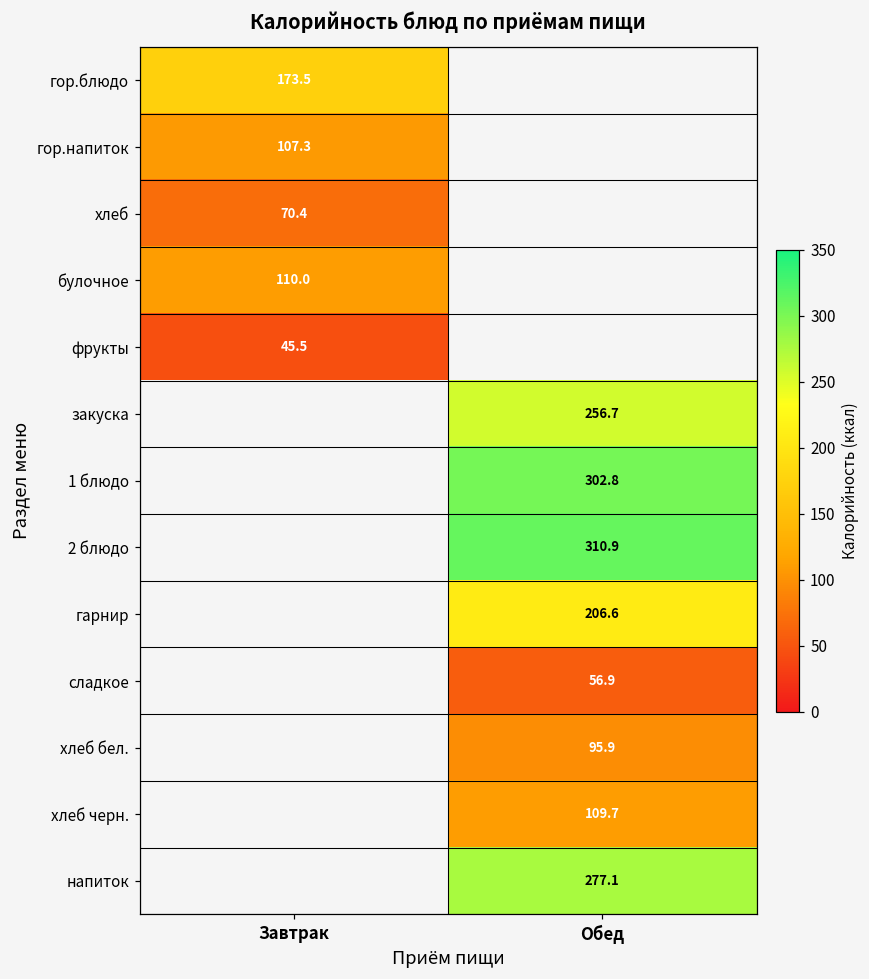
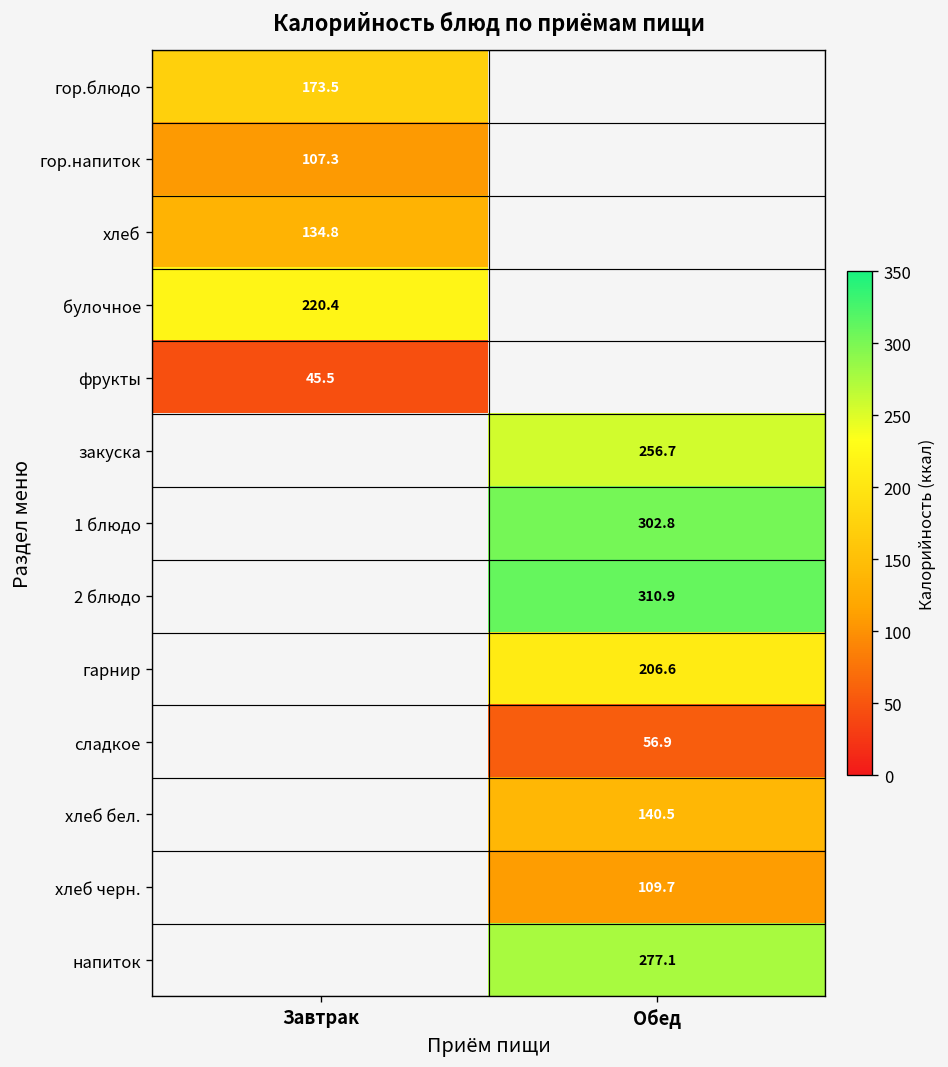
  {
    "гор.блюдо": {
      "Завтрак": 173.5
    },
    "гор.напиток": {
      "Завтрак": 107.3
    },
    "хлеб": {
-     "Завтрак": 70.4
+     "Завтрак": 134.8
    },
    "булочное": {
-     "Завтрак": 110.0
+     "Завтрак": 220.4
    },
    "фрукты": {
      "Завтрак": 45.5
    },
    "закуска": {
      "Обед": 256.7
    },
    "1 блюдо": {
      "Обед": 302.8
    },
    "2 блюдо": {
      "Обед": 310.9
    },
    "гарнир": {
      "Обед": 206.6
    },
    "сладкое": {
      "Обед": 56.9
    },
    "хлеб бел.": {
-     "Обед": 95.9
+     "Обед": 140.5
    },
    "хлеб черн.": {
      "Обед": 109.7
    },
    "напиток": {
      "Обед": 277.1
    }
  }
